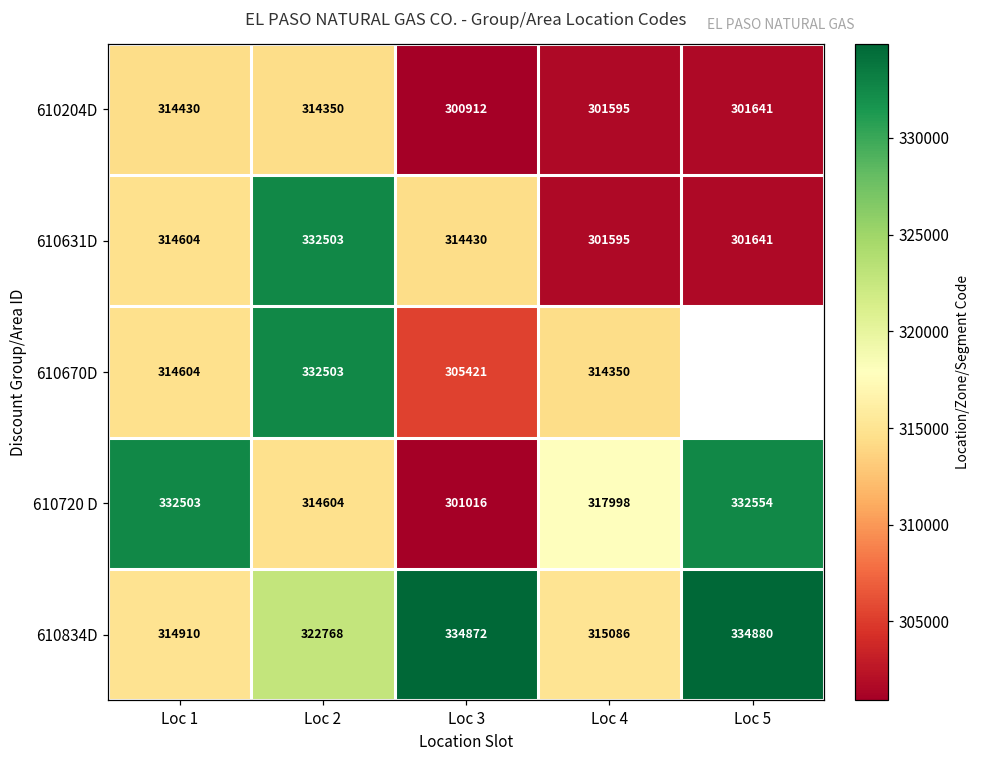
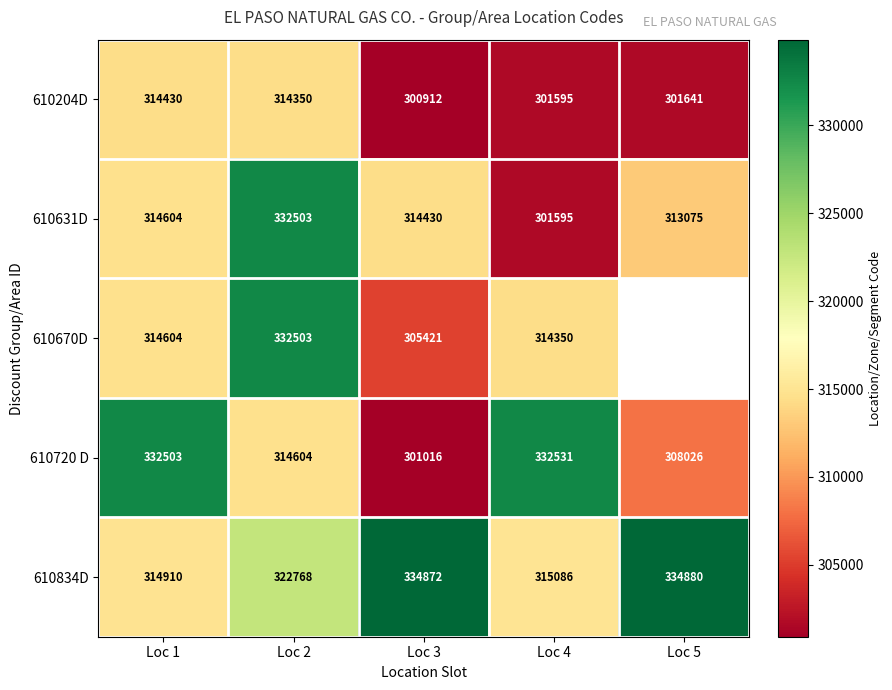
  {
    "610204D": {
      "Loc 1": 314430,
      "Loc 2": 314350,
      "Loc 3": 300912,
      "Loc 4": 301595,
      "Loc 5": 301641
    },
    "610631D": {
      "Loc 1": 314604,
      "Loc 2": 332503,
      "Loc 3": 314430,
      "Loc 4": 301595,
-     "Loc 5": 301641
+     "Loc 5": 313075
    },
    "610670D": {
      "Loc 1": 314604,
      "Loc 2": 332503,
      "Loc 3": 305421,
      "Loc 4": 314350
    },
    "610720 D": {
      "Loc 1": 332503,
      "Loc 2": 314604,
      "Loc 3": 301016,
-     "Loc 4": 317998,
-     "Loc 5": 332554
+     "Loc 4": 332531,
+     "Loc 5": 308026
    },
    "610834D": {
      "Loc 1": 314910,
      "Loc 2": 322768,
      "Loc 3": 334872,
      "Loc 4": 315086,
      "Loc 5": 334880
    }
  }
